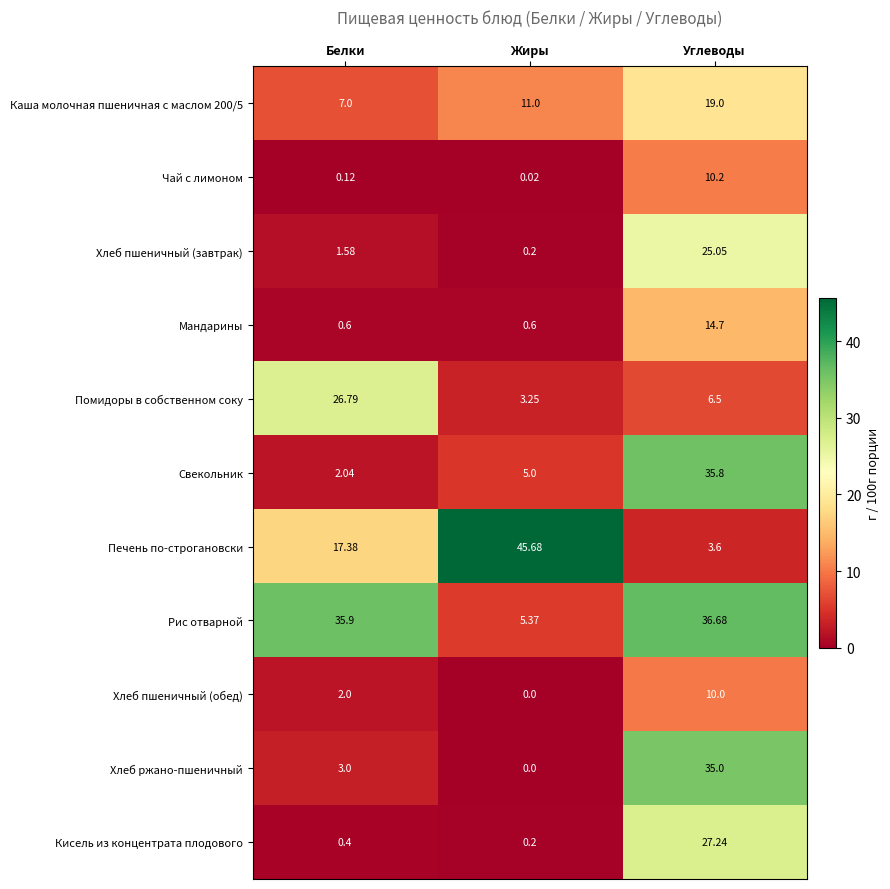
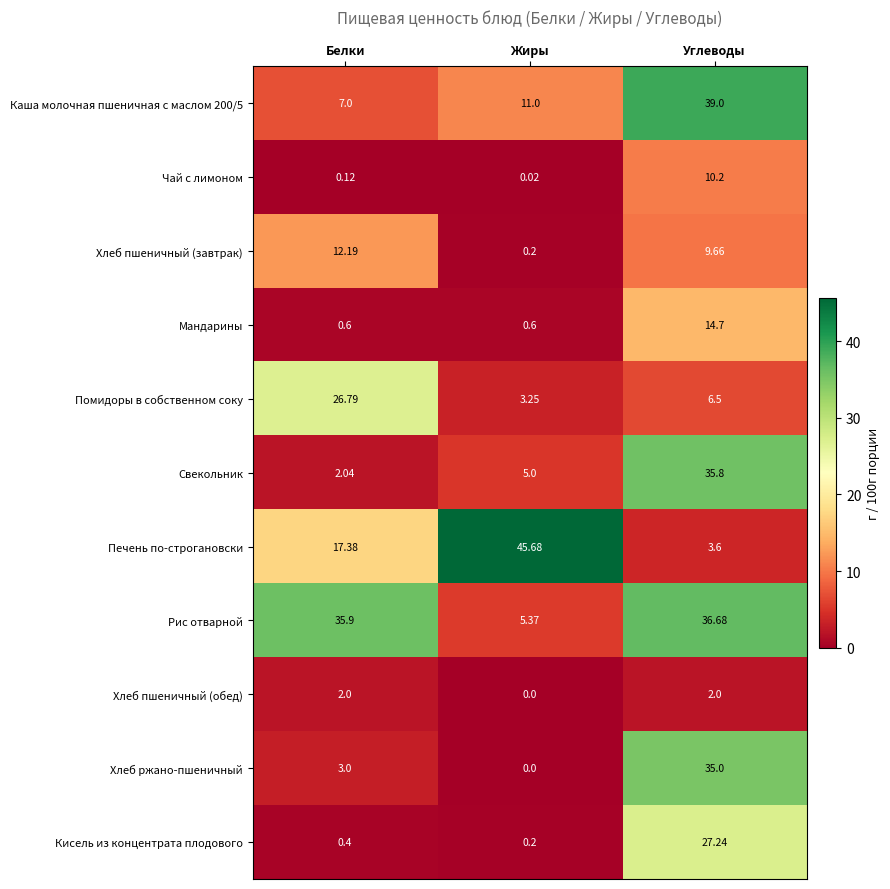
  {
    "Каша молочная пшеничная с маслом 200/5": {
      "Белки": 7.0,
      "Жиры": 11.0,
-     "Углеводы": 19.0
+     "Углеводы": 39.0
    },
    "Чай с лимоном": {
      "Белки": 0.12,
      "Жиры": 0.02,
      "Углеводы": 10.2
    },
    "Хлеб пшеничный (завтрак)": {
-     "Белки": 1.58,
+     "Белки": 12.19,
      "Жиры": 0.2,
-     "Углеводы": 25.05
+     "Углеводы": 9.66
    },
    "Мандарины": {
      "Белки": 0.6,
      "Жиры": 0.6,
      "Углеводы": 14.7
    },
    "Помидоры в собственном соку": {
      "Белки": 26.79,
      "Жиры": 3.25,
      "Углеводы": 6.5
    },
    "Свекольник": {
      "Белки": 2.04,
      "Жиры": 5.0,
      "Углеводы": 35.8
    },
    "Печень по-строгановски": {
      "Белки": 17.38,
      "Жиры": 45.68,
      "Углеводы": 3.6
    },
    "Рис отварной": {
      "Белки": 35.9,
      "Жиры": 5.37,
      "Углеводы": 36.68
    },
    "Хлеб пшеничный (обед)": {
      "Белки": 2.0,
      "Жиры": 0.0,
-     "Углеводы": 10.0
+     "Углеводы": 2.0
    },
    "Хлеб ржано-пшеничный": {
      "Белки": 3.0,
      "Жиры": 0.0,
      "Углеводы": 35.0
    },
    "Кисель из концентрата плодового": {
      "Белки": 0.4,
      "Жиры": 0.2,
      "Углеводы": 27.24
    }
  }
